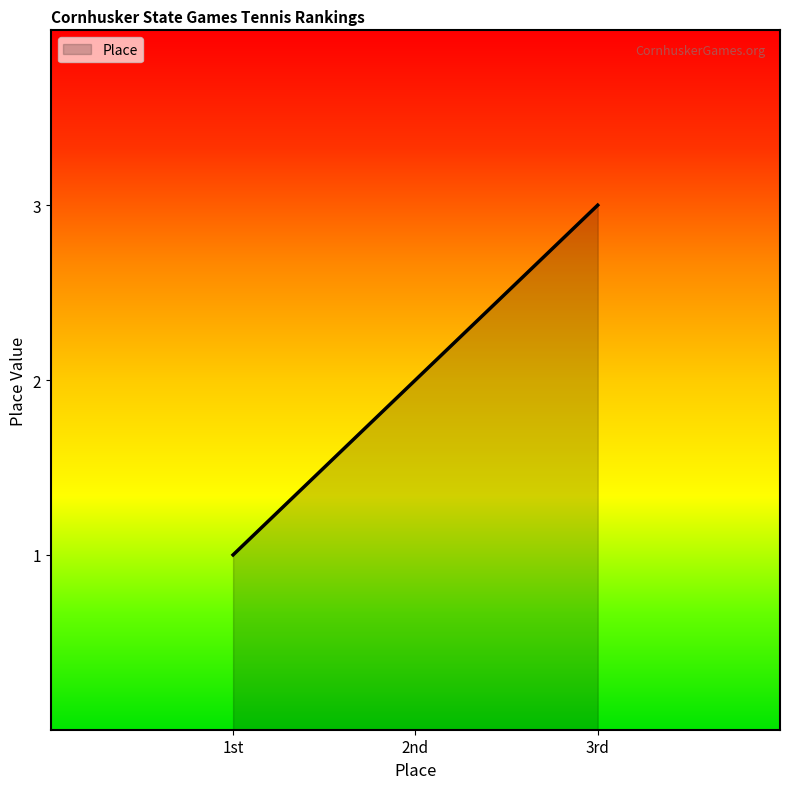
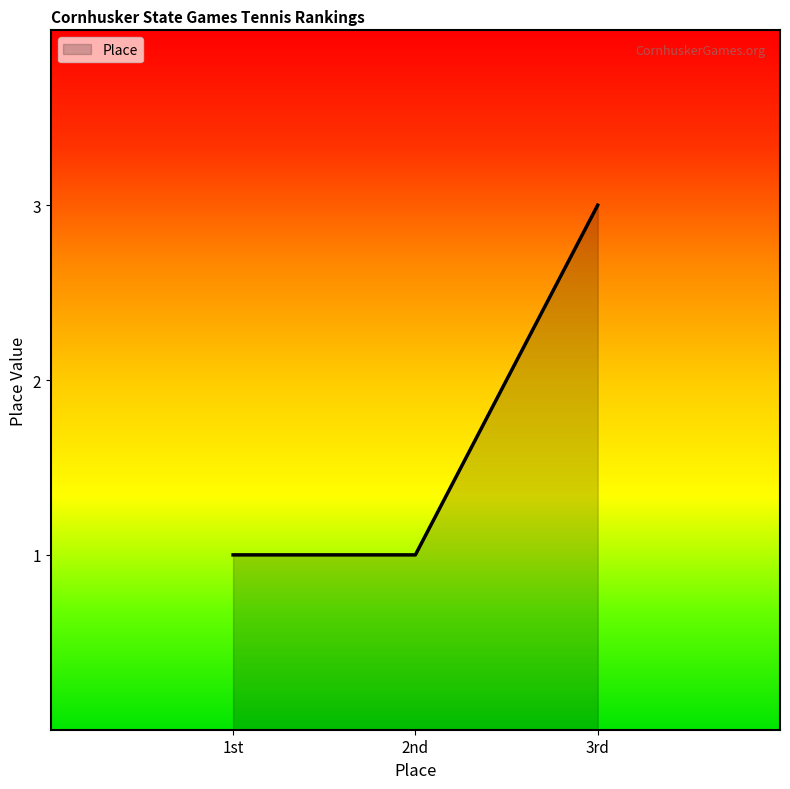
  {
    "1st": 1,
-   "2nd": 2,
+   "2nd": 1,
    "3rd": 3
  }
